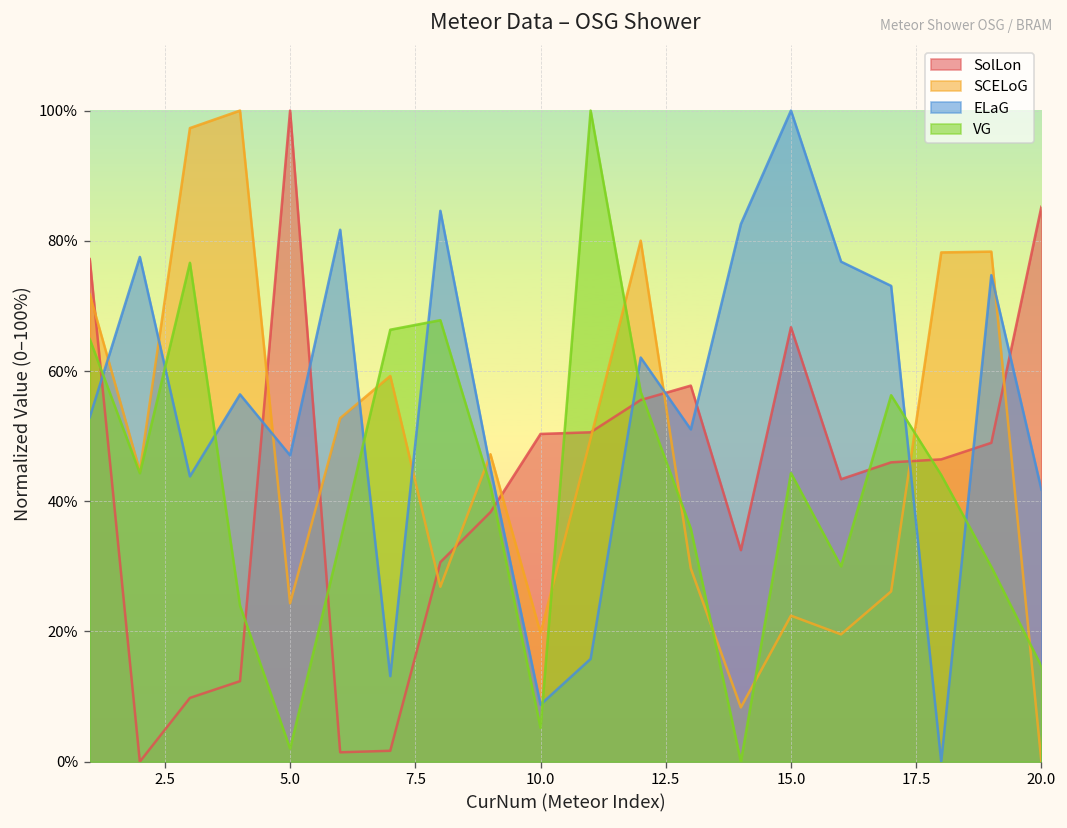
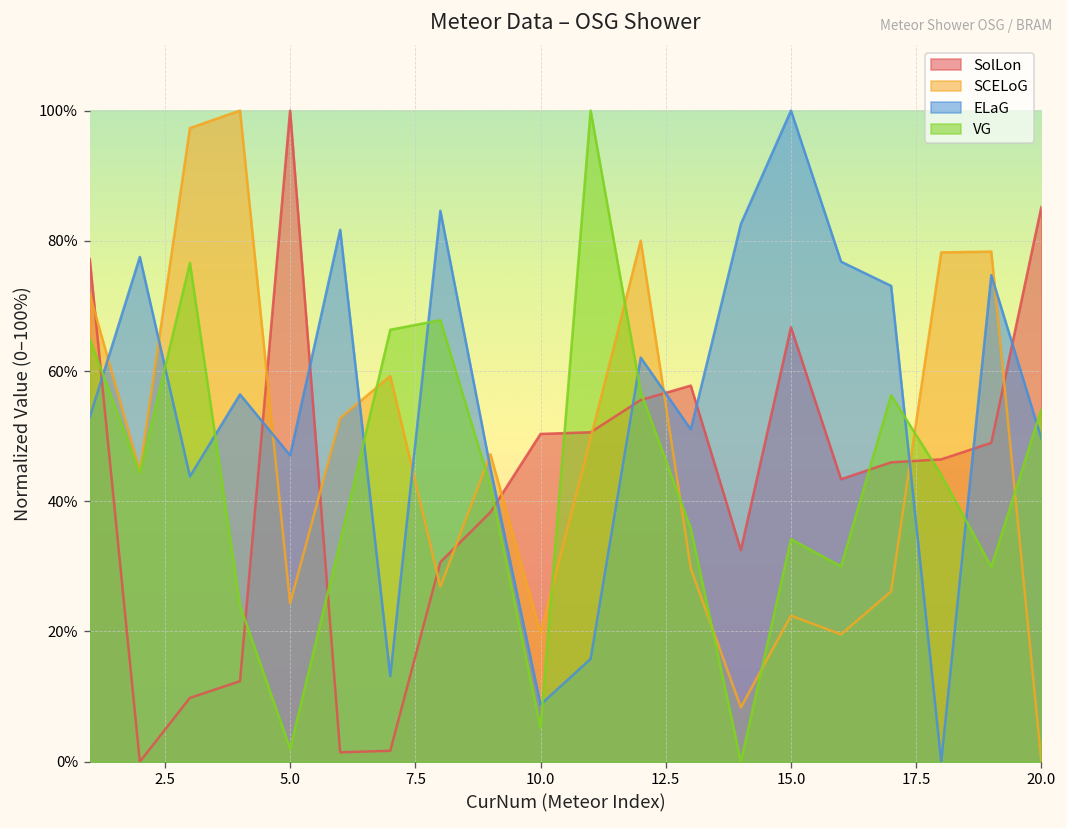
  {
    "SolLon": {
      "5.0": "100%",
      "10.0": "50%",
      "15.0": "67%",
      "20.0": "85%"
    },
    "SCELoG": {
      "5.0": "24%",
      "10.0": "20%",
      "15.0": "22%",
      "20.0": "0%"
    },
    "ELaG": {
      "5.0": "47%",
      "10.0": "9%",
      "15.0": "100%",
-     "20.0": "42%"
+     "20.0": "50%"
    },
    "VG": {
      "5.0": "2%",
      "10.0": "5%",
-     "15.0": "44%",
-     "20.0": "15%"
+     "15.0": "34%",
+     "20.0": "54%"
    }
  }
